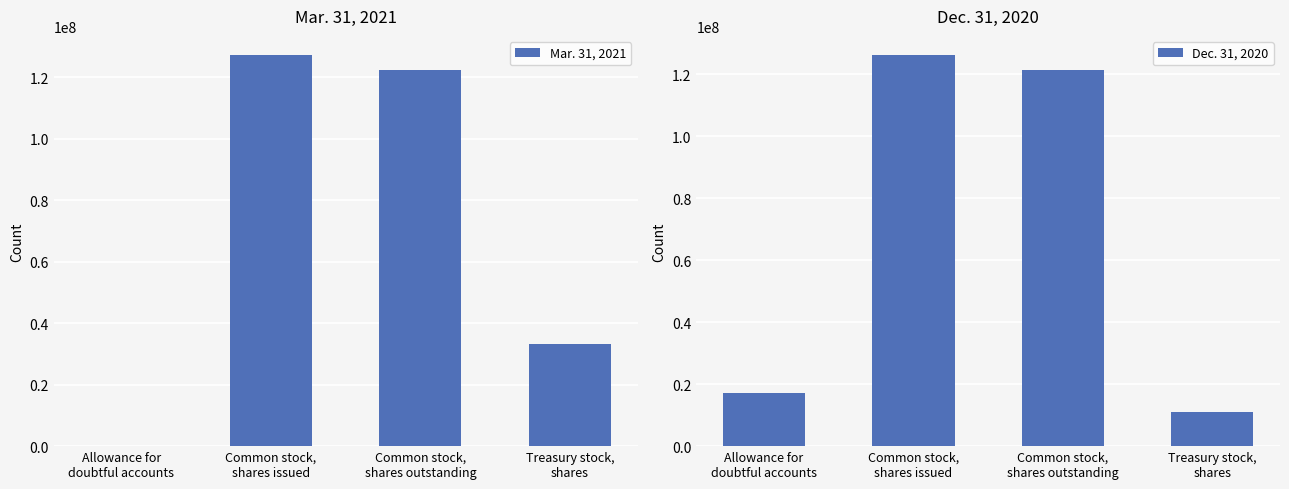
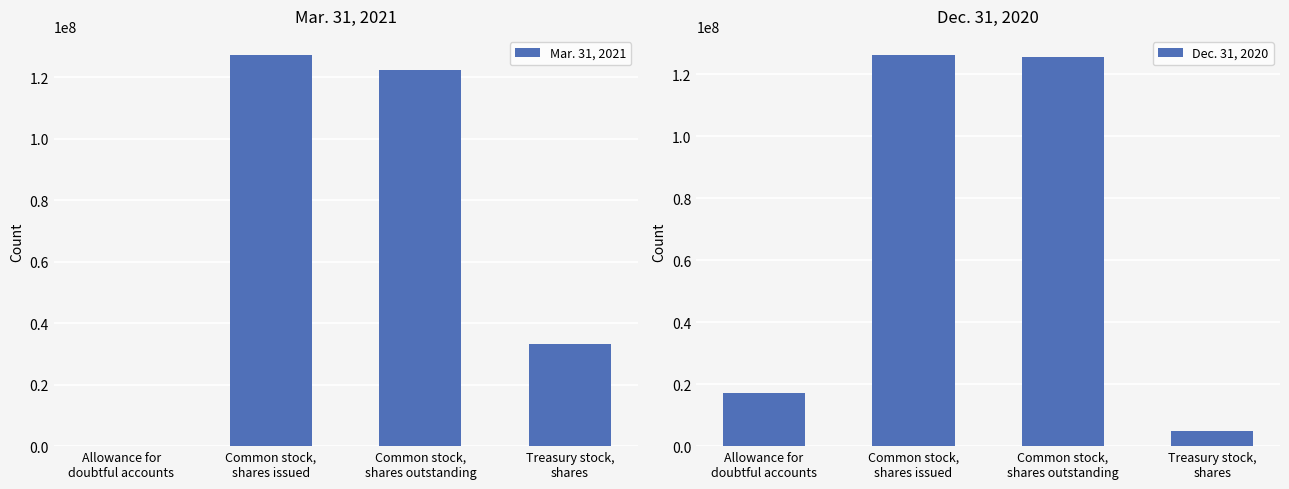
  {
    "Mar. 31, 2021": {
      "Common stock, shares issued": 127000000,
      "Common stock, shares outstanding": 122000000,
      "Treasury stock, shares": 33000000
    },
    "Dec. 31, 2020": {
      "Allowance for doubtful accounts": 17000000,
      "Common stock, shares issued": 126000000,
-     "Common stock, shares outstanding": 121000000,
-     "Treasury stock, shares": 11000000
+     "Common stock, shares outstanding": 126000000,
+     "Treasury stock, shares": 5000000
    }
  }
